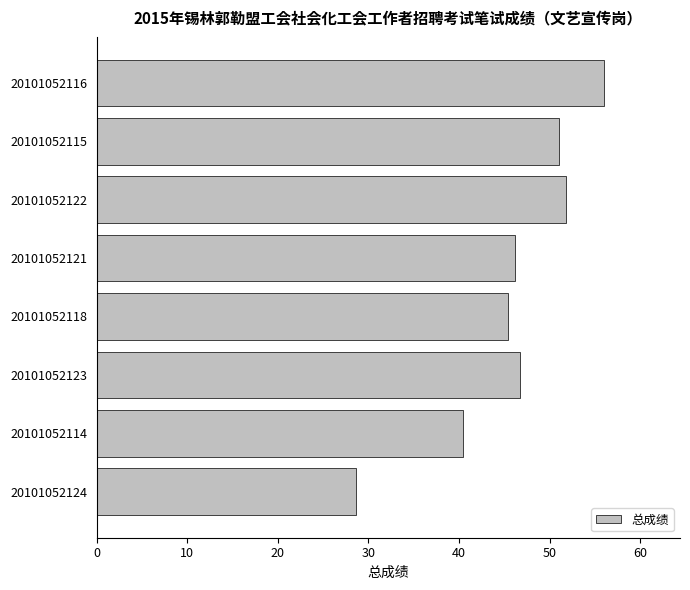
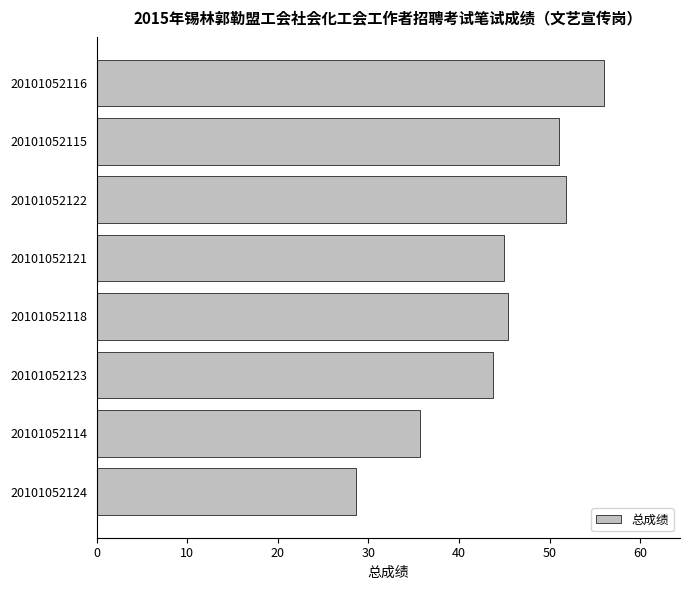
  {
    "20101052116": 56,
    "20101052115": 51,
    "20101052122": 52,
-   "20101052121": 46,
+   "20101052121": 45,
    "20101052118": 45,
-   "20101052123": 47,
-   "20101052114": 40,
+   "20101052123": 44,
+   "20101052114": 36,
    "20101052124": 29
  }
